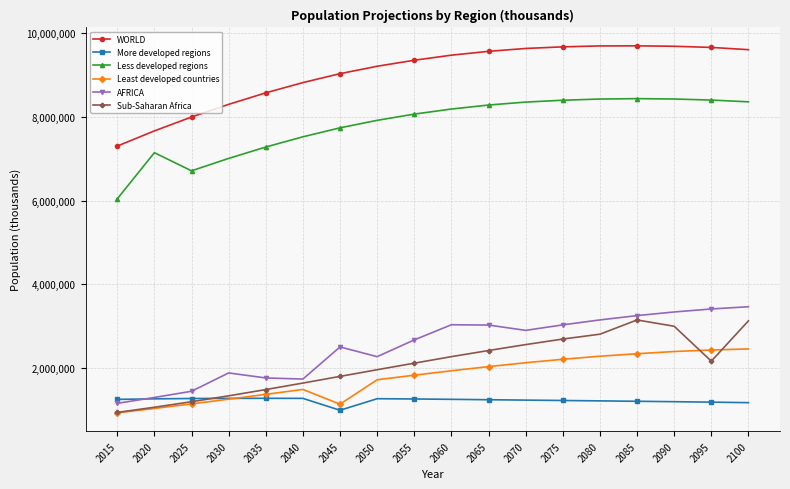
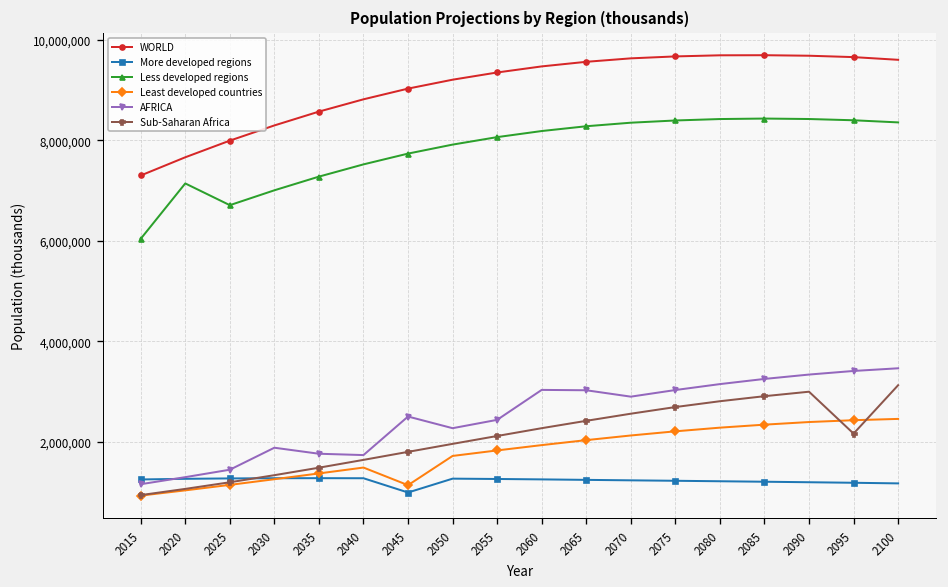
  {
    "WORLD": {
      "2015": "7,300,000",
      "2020": "7,700,000",
      "2025": "8,000,000",
      "2030": "8,300,000",
      "2035": "8,600,000",
      "2040": "8,800,000",
      "2045": "9,000,000",
      "2050": "9,200,000",
      "2055": "9,300,000",
      "2060": "9,500,000",
      "2065": "9,600,000",
      "2070": "9,600,000",
      "2075": "9,700,000",
      "2080": "9,700,000",
      "2085": "9,700,000",
      "2090": "9,700,000",
      "2095": "9,700,000",
      "2100": "9,600,000"
    },
    "More developed regions": {
      "2015": "1,300,000",
      "2025": "1,300,000",
      "2035": "1,300,000",
      "2040": "1,300,000",
      "2045": "1,000,000",
      "2050": "1,300,000",
      "2055": "1,300,000",
      "2060": "1,300,000",
      "2065": "1,200,000",
      "2070": "1,200,000",
      "2075": "1,200,000",
      "2080": "1,200,000",
      "2085": "1,200,000",
      "2090": "1,200,000",
      "2095": "1,200,000",
      "2100": "1,200,000"
    },
    "Less developed regions": {
      "2015": "6,000,000",
      "2020": "7,100,000",
      "2025": "6,700,000",
      "2030": "7,000,000",
      "2035": "7,300,000",
      "2040": "7,500,000",
      "2045": "7,700,000",
      "2050": "7,900,000",
      "2055": "8,100,000",
      "2060": "8,200,000",
      "2065": "8,300,000",
      "2070": "8,300,000",
      "2075": "8,400,000",
      "2080": "8,400,000",
      "2085": "8,400,000",
      "2090": "8,400,000",
      "2095": "8,400,000",
      "2100": "8,400,000"
    },
    "Least developed countries": {
      "2035": "1,400,000",
      "2040": "1,500,000",
      "2045": "1,100,000",
      "2050": "1,700,000",
      "2055": "1,800,000",
      "2060": "1,900,000",
      "2065": "2,000,000",
      "2070": "2,100,000",
      "2075": "2,200,000",
      "2080": "2,300,000",
      "2085": "2,300,000",
      "2090": "2,400,000",
      "2095": "2,400,000",
      "2100": "2,500,000"
    },
    "AFRICA": {
      "2015": "1,200,000",
      "2025": "1,500,000",
      "2030": "1,900,000",
      "2035": "1,800,000",
      "2040": "1,700,000",
      "2045": "2,500,000",
      "2050": "2,300,000",
-     "2055": "2,700,000",
+     "2055": "2,400,000",
      "2060": "3,000,000",
      "2065": "3,000,000",
      "2070": "2,900,000",
      "2075": "3,000,000",
      "2080": "3,200,000",
      "2085": "3,300,000",
      "2090": "3,300,000",
      "2095": "3,400,000",
      "2100": "3,500,000"
    },
    "Sub-Saharan Africa": {
      "2030": "1,300,000",
      "2035": "1,500,000",
      "2040": "1,600,000",
      "2045": "1,800,000",
      "2050": "2,000,000",
      "2055": "2,100,000",
      "2060": "2,300,000",
      "2065": "2,400,000",
      "2070": "2,600,000",
      "2075": "2,700,000",
      "2080": "2,800,000",
-     "2085": "3,200,000",
+     "2085": "2,900,000",
      "2090": "3,000,000",
      "2095": "2,200,000",
      "2100": "3,100,000"
    }
  }
